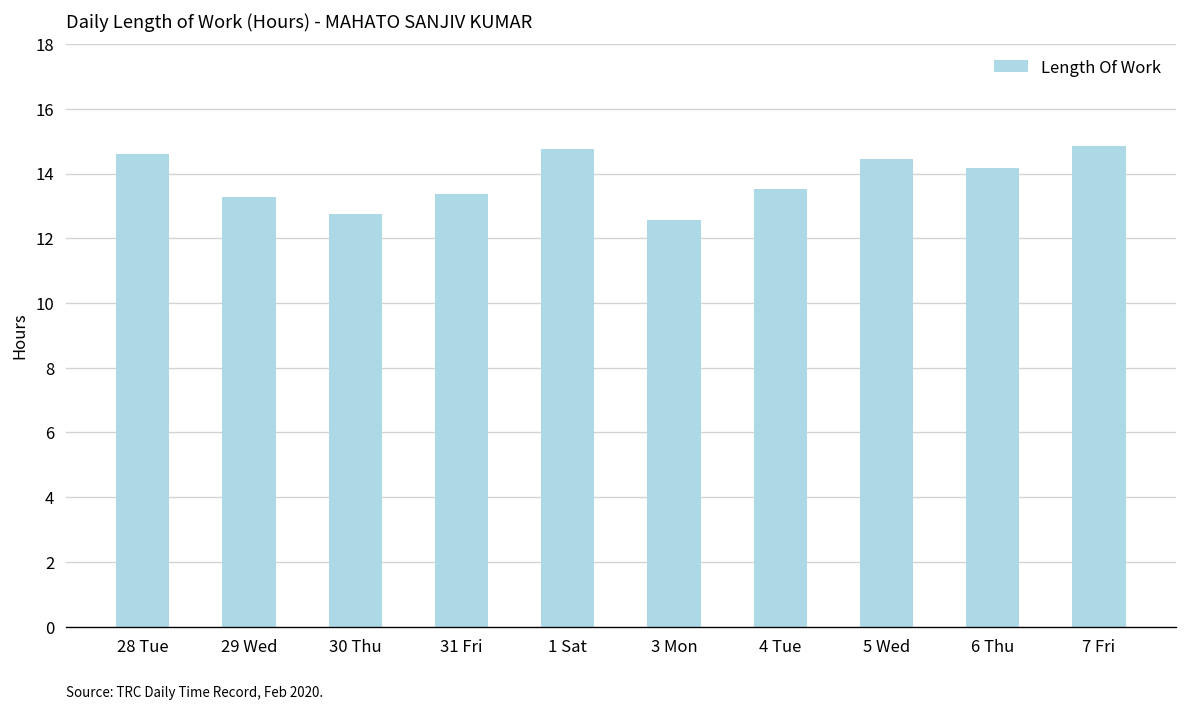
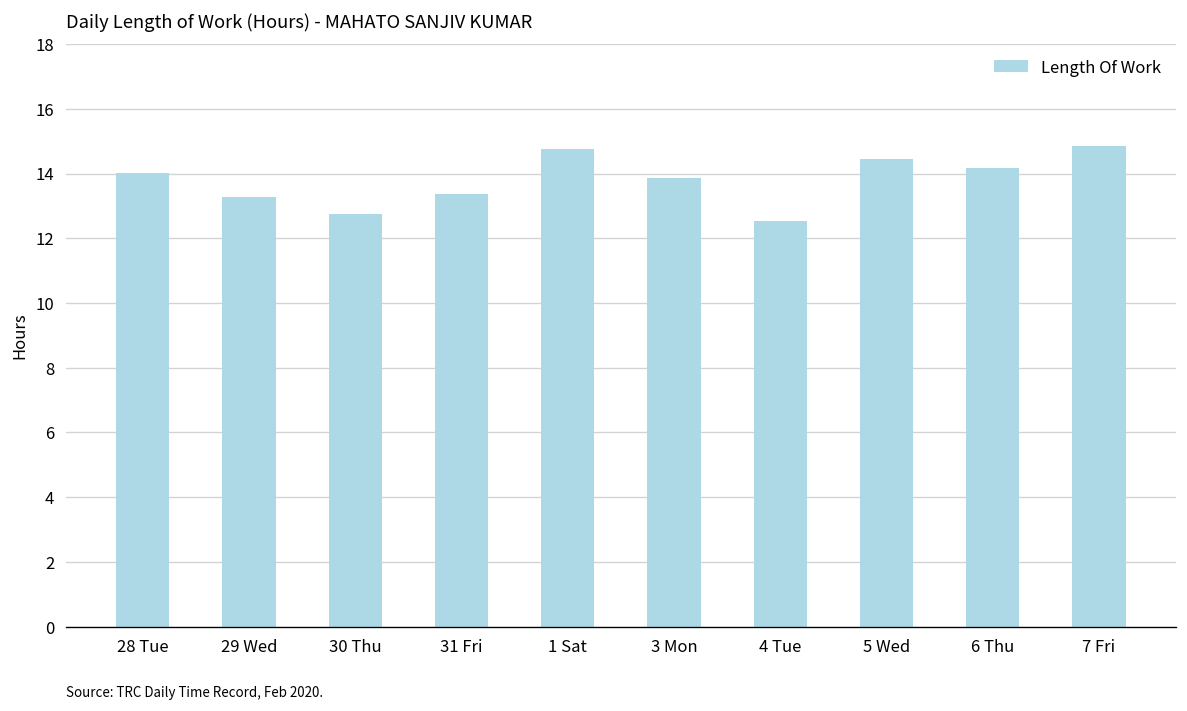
  {
-   "28 Tue": 14.6,
+   "28 Tue": 14.0,
    "29 Wed": 13.3,
    "30 Thu": 12.7,
    "31 Fri": 13.4,
    "1 Sat": 14.8,
-   "3 Mon": 12.6,
-   "4 Tue": 13.5,
+   "3 Mon": 13.9,
+   "4 Tue": 12.5,
    "5 Wed": 14.4,
    "6 Thu": 14.2,
    "7 Fri": 14.8
  }
